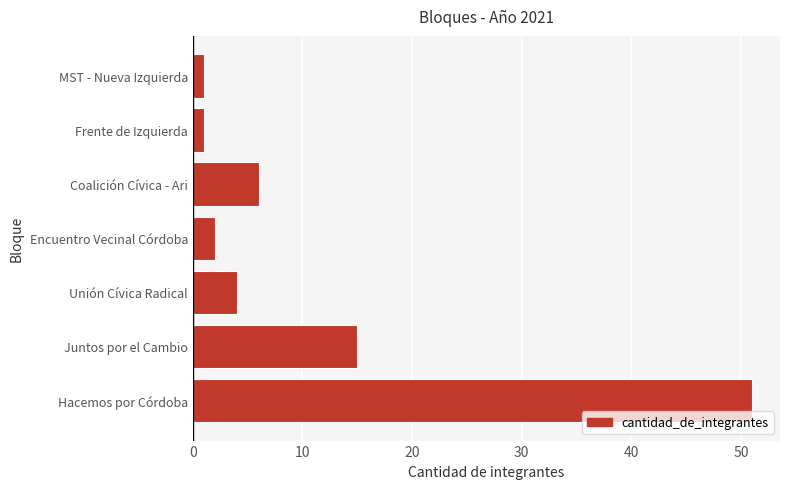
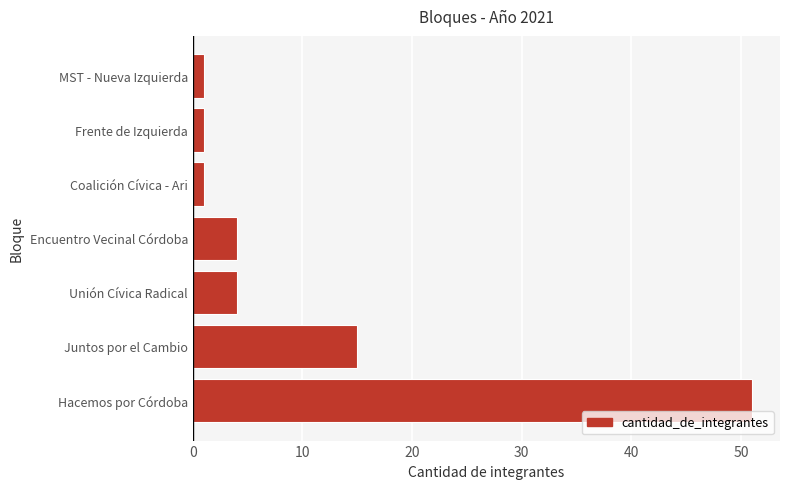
  {
    "MST - Nueva Izquierda": 1,
    "Frente de Izquierda": 1,
-   "Coalición Cívica - Ari": 6,
-   "Encuentro Vecinal Córdoba": 2,
+   "Coalición Cívica - Ari": 1,
+   "Encuentro Vecinal Córdoba": 4,
    "Unión Cívica Radical": 4,
    "Juntos por el Cambio": 15,
    "Hacemos por Córdoba": 51
  }
